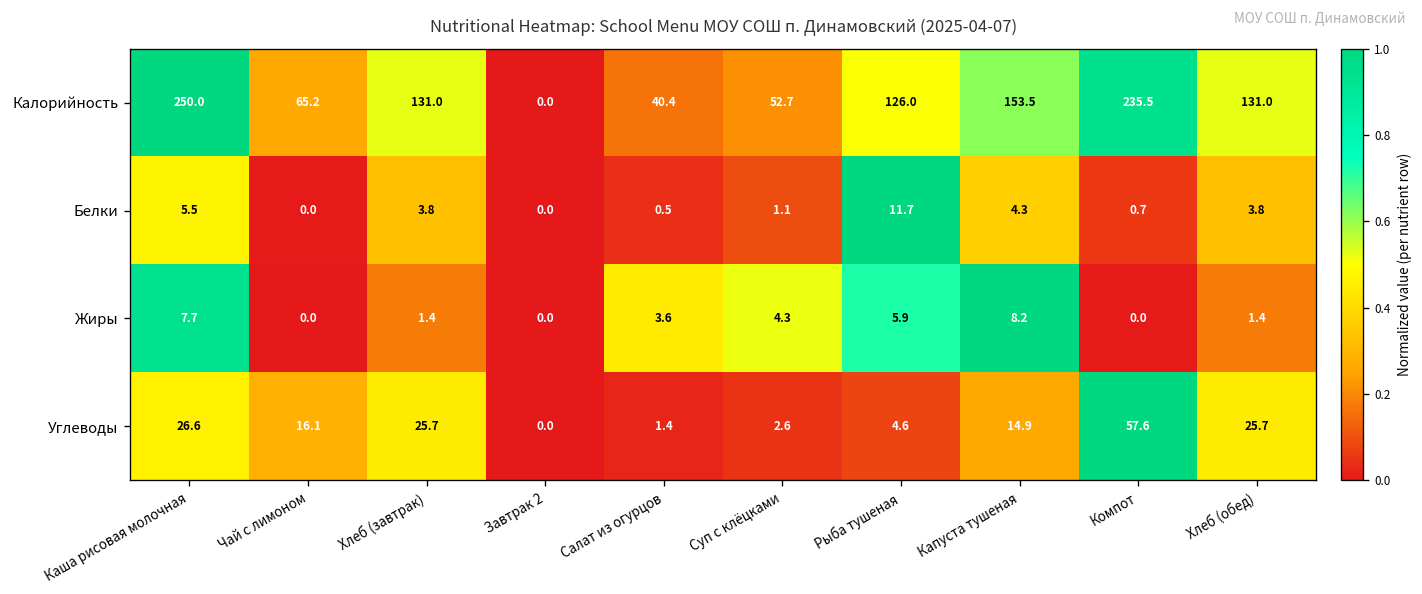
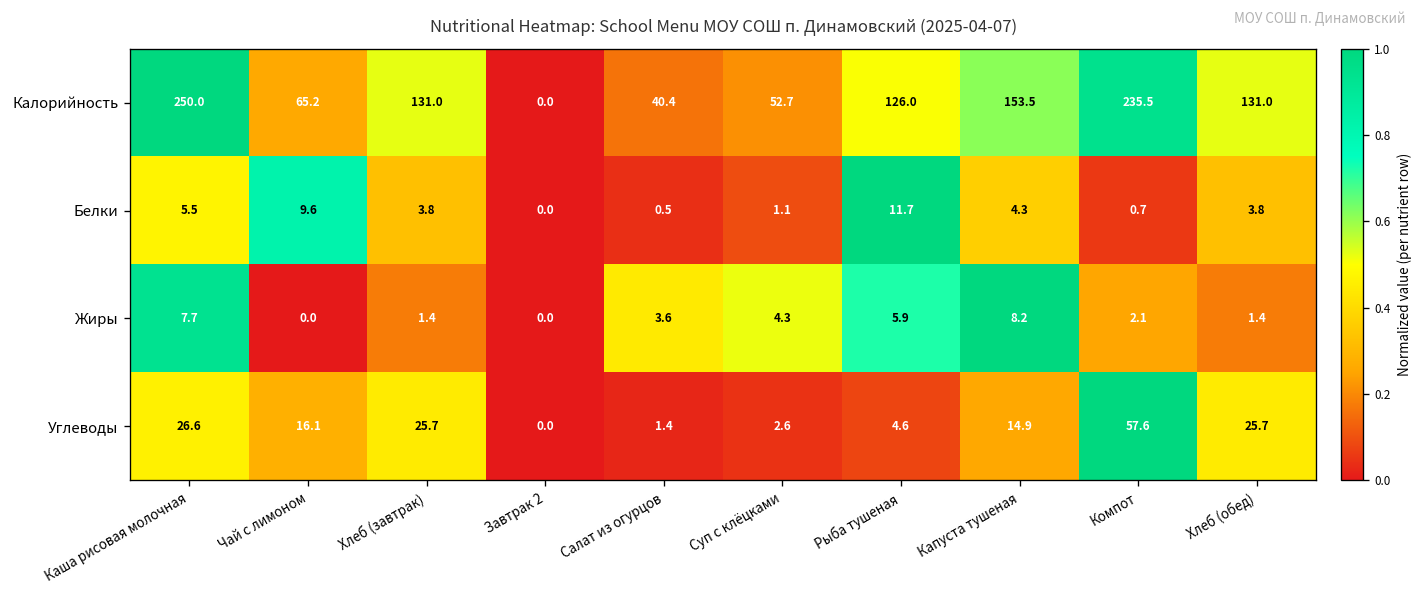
  {
    "Калорийность": {
      "Каша рисовая молочная": 250.0,
      "Чай с лимоном": 65.2,
      "Хлеб (завтрак)": 131.0,
      "Завтрак 2": 0.0,
      "Салат из огурцов": 40.4,
      "Суп с клёцками": 52.7,
      "Рыба тушеная": 126.0,
      "Капуста тушеная": 153.5,
      "Компот": 235.5,
      "Хлеб (обед)": 131.0
    },
    "Белки": {
      "Каша рисовая молочная": 5.5,
-     "Чай с лимоном": 0.0,
+     "Чай с лимоном": 9.6,
      "Хлеб (завтрак)": 3.8,
      "Завтрак 2": 0.0,
      "Салат из огурцов": 0.5,
      "Суп с клёцками": 1.1,
      "Рыба тушеная": 11.7,
      "Капуста тушеная": 4.3,
      "Компот": 0.7,
      "Хлеб (обед)": 3.8
    },
    "Жиры": {
      "Каша рисовая молочная": 7.7,
      "Чай с лимоном": 0.0,
      "Хлеб (завтрак)": 1.4,
      "Завтрак 2": 0.0,
      "Салат из огурцов": 3.6,
      "Суп с клёцками": 4.3,
      "Рыба тушеная": 5.9,
      "Капуста тушеная": 8.2,
-     "Компот": 0.0,
+     "Компот": 2.1,
      "Хлеб (обед)": 1.4
    },
    "Углеводы": {
      "Каша рисовая молочная": 26.6,
      "Чай с лимоном": 16.1,
      "Хлеб (завтрак)": 25.7,
      "Завтрак 2": 0.0,
      "Салат из огурцов": 1.4,
      "Суп с клёцками": 2.6,
      "Рыба тушеная": 4.6,
      "Капуста тушеная": 14.9,
      "Компот": 57.6,
      "Хлеб (обед)": 25.7
    }
  }
